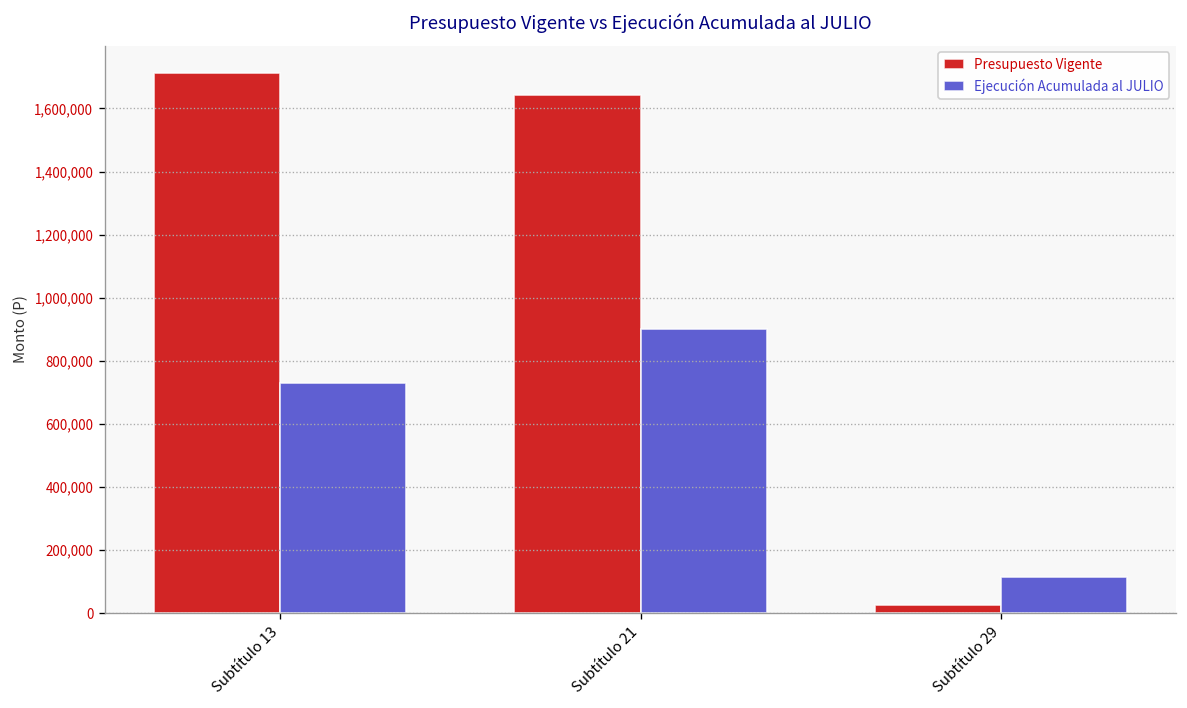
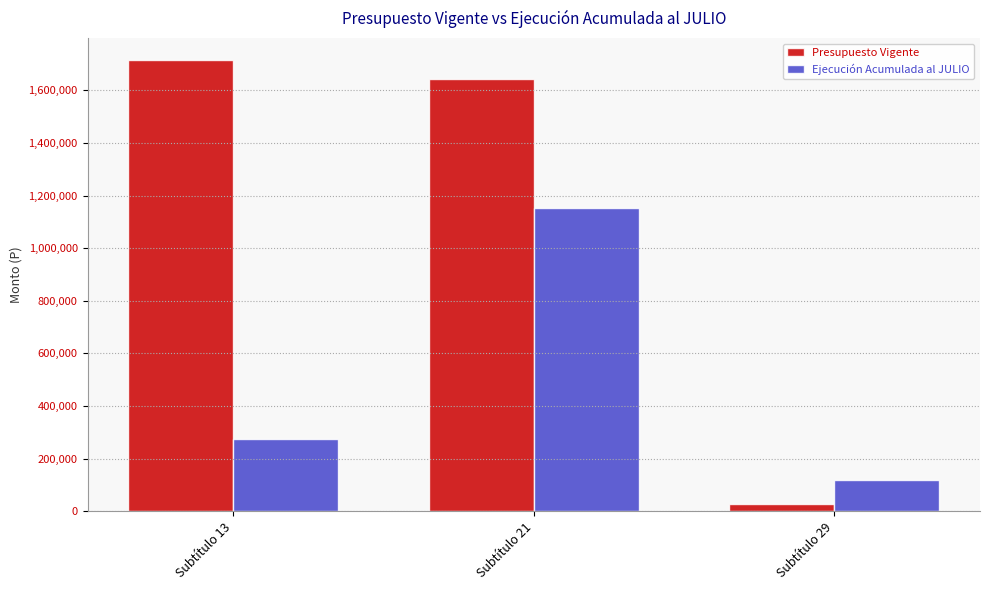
  {
    "Presupuesto Vigente": {
      "Subtítulo 13": "1,710,000",
      "Subtítulo 21": "1,640,000",
      "Subtítulo 29": "30,000"
    },
    "Ejecución Acumulada al JULIO": {
-     "Subtítulo 13": "730,000",
-     "Subtítulo 21": "900,000",
+     "Subtítulo 13": "270,000",
+     "Subtítulo 21": "1,150,000",
      "Subtítulo 29": "120,000"
    }
  }
